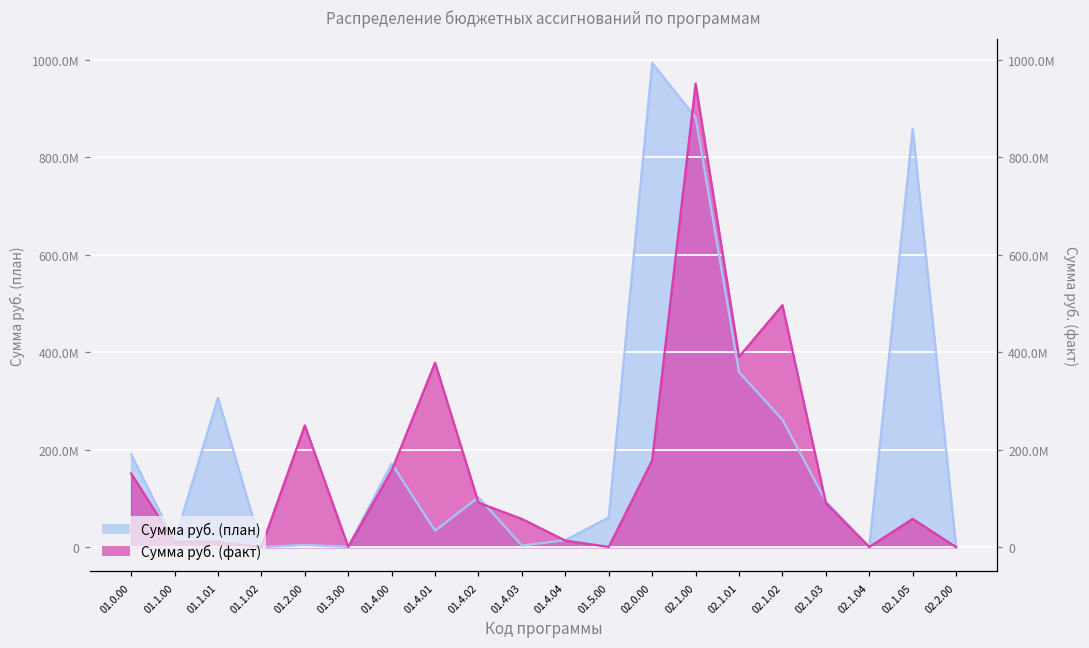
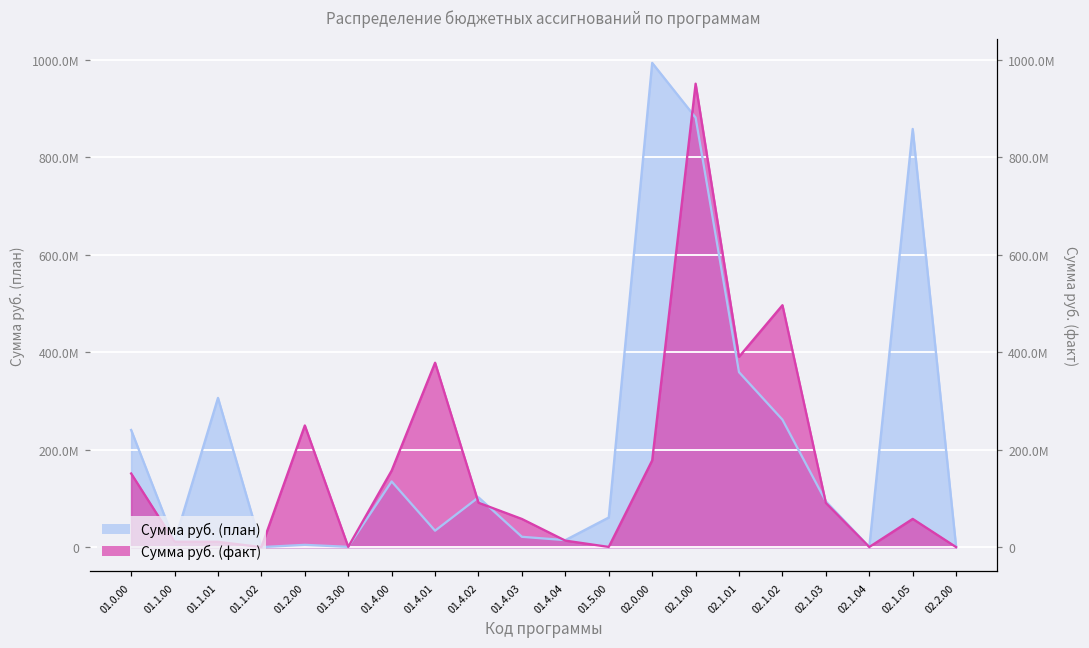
  {
    "Сумма руб. (план)": {
-     "01.0.00": 190000000,
+     "01.0.00": 240000000,
      "01.1.01": 310000000,
      "01.2.00": 0,
-     "01.4.00": 170000000,
+     "01.4.00": 130000000,
      "01.4.01": 30000000,
      "01.4.02": 100000000,
-     "01.4.03": 0,
+     "01.4.03": 20000000,
      "01.5.00": 60000000,
      "02.0.00": 990000000,
      "02.1.00": 880000000,
      "02.1.01": 360000000,
      "02.1.02": 260000000,
      "02.1.05": 860000000
    },
    "Сумма руб. (факт)": {
      "01.0.00": 150000000,
      "01.2.00": 250000000,
      "01.4.00": 160000000,
      "01.4.01": 380000000,
      "01.4.02": 90000000,
      "01.4.03": 60000000,
      "01.5.00": 0,
      "02.0.00": 180000000,
      "02.1.00": 950000000,
      "02.1.01": 390000000,
      "02.1.02": 500000000,
      "02.1.05": 60000000
    }
  }
